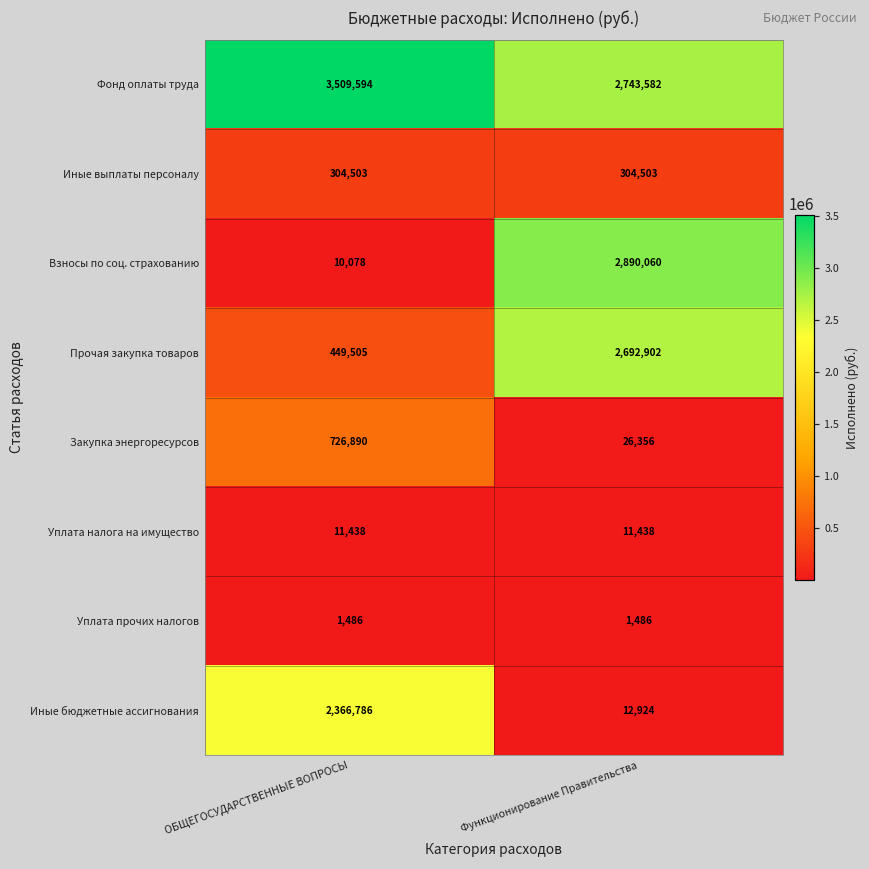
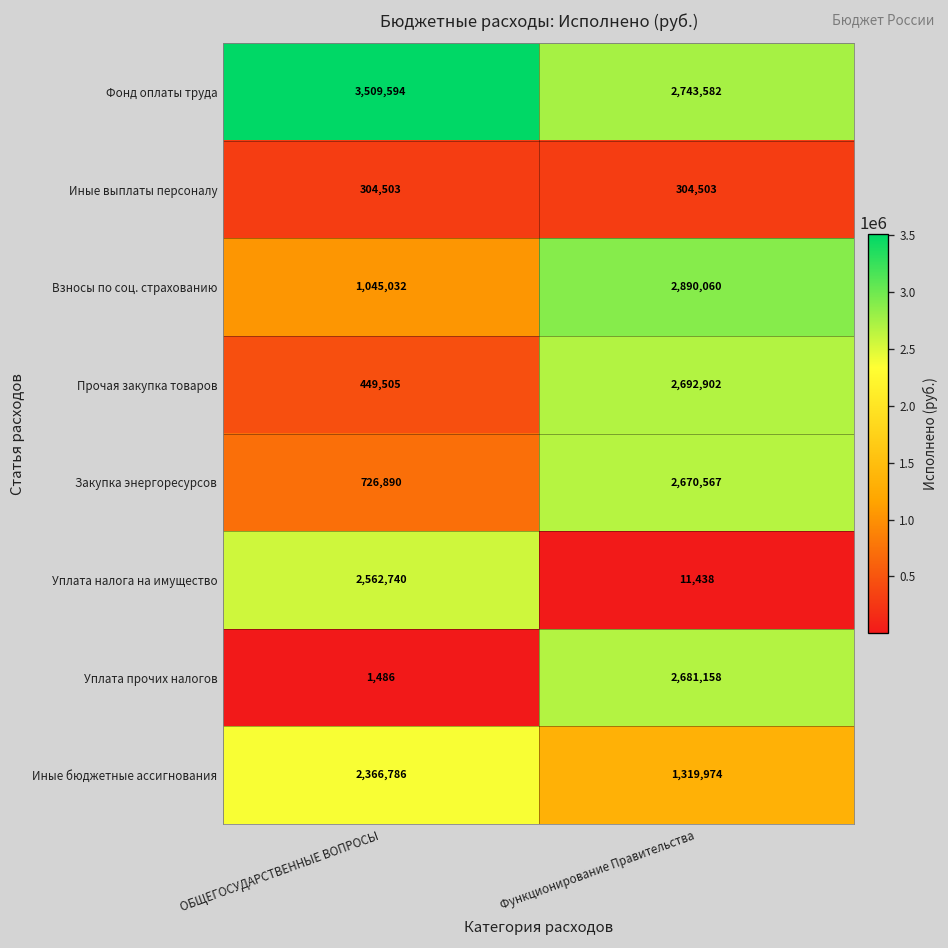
  {
    "Фонд оплаты труда": {
      "ОБЩЕГОСУДАРСТВЕННЫЕ ВОПРОСЫ": "3,509,594",
      "Функционирование Правительства": "2,743,582"
    },
    "Иные выплаты персоналу": {
      "ОБЩЕГОСУДАРСТВЕННЫЕ ВОПРОСЫ": "304,503",
      "Функционирование Правительства": "304,503"
    },
    "Взносы по соц. страхованию": {
-     "ОБЩЕГОСУДАРСТВЕННЫЕ ВОПРОСЫ": "10,078",
+     "ОБЩЕГОСУДАРСТВЕННЫЕ ВОПРОСЫ": "1,045,032",
      "Функционирование Правительства": "2,890,060"
    },
    "Прочая закупка товаров": {
      "ОБЩЕГОСУДАРСТВЕННЫЕ ВОПРОСЫ": "449,505",
      "Функционирование Правительства": "2,692,902"
    },
    "Закупка энергоресурсов": {
      "ОБЩЕГОСУДАРСТВЕННЫЕ ВОПРОСЫ": "726,890",
-     "Функционирование Правительства": "26,356"
+     "Функционирование Правительства": "2,670,567"
    },
    "Уплата налога на имущество": {
-     "ОБЩЕГОСУДАРСТВЕННЫЕ ВОПРОСЫ": "11,438",
+     "ОБЩЕГОСУДАРСТВЕННЫЕ ВОПРОСЫ": "2,562,740",
      "Функционирование Правительства": "11,438"
    },
    "Уплата прочих налогов": {
      "ОБЩЕГОСУДАРСТВЕННЫЕ ВОПРОСЫ": "1,486",
-     "Функционирование Правительства": "1,486"
+     "Функционирование Правительства": "2,681,158"
    },
    "Иные бюджетные ассигнования": {
      "ОБЩЕГОСУДАРСТВЕННЫЕ ВОПРОСЫ": "2,366,786",
-     "Функционирование Правительства": "12,924"
+     "Функционирование Правительства": "1,319,974"
    }
  }
